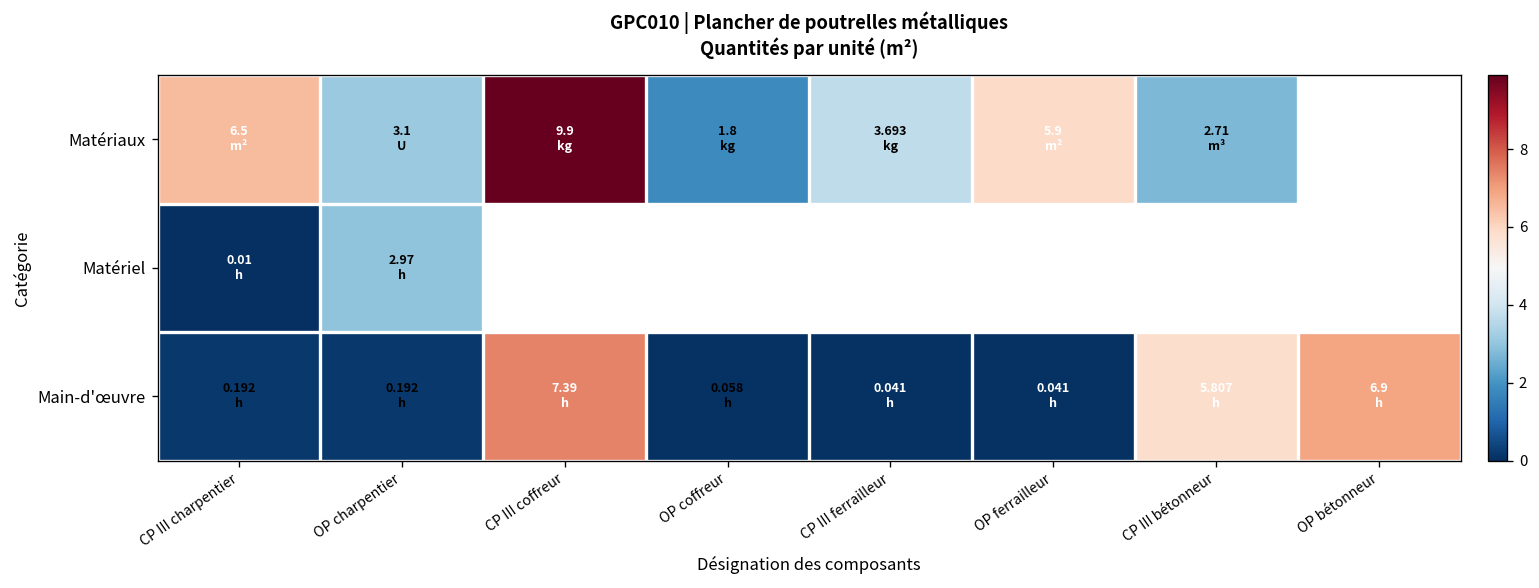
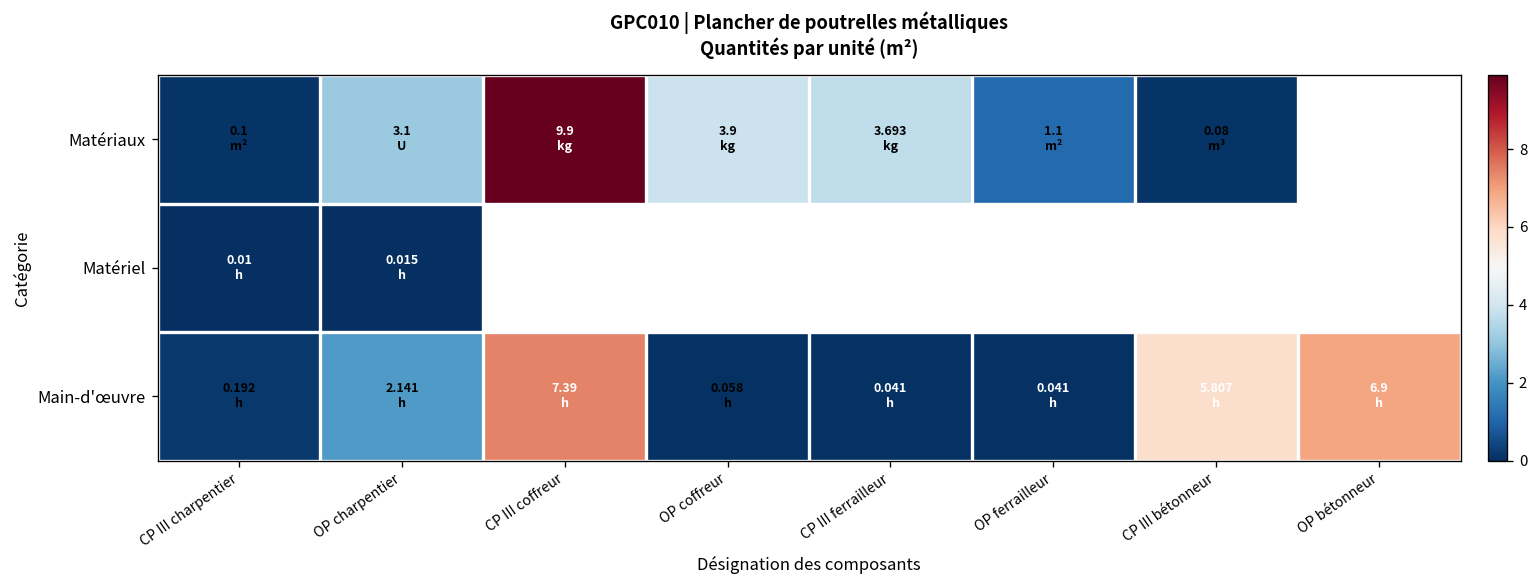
  {
    "Matériaux": {
-     "CP III charpentier": 6.5,
+     "CP III charpentier": 0.1,
      "OP charpentier": 3.1,
      "CP III coffreur": 9.9,
-     "OP coffreur": 1.8,
+     "OP coffreur": 3.9,
      "CP III ferrailleur": 3.693,
-     "OP ferrailleur": 5.9,
-     "CP III bétonneur": 2.71
+     "OP ferrailleur": 1.1,
+     "CP III bétonneur": 0.08
    },
    "Matériel": {
      "CP III charpentier": 0.01,
-     "OP charpentier": 2.97
+     "OP charpentier": 0.015
    },
    "Main-d'œuvre": {
      "CP III charpentier": 0.192,
-     "OP charpentier": 0.192,
+     "OP charpentier": 2.141,
      "CP III coffreur": 7.39,
      "OP coffreur": 0.058,
      "CP III ferrailleur": 0.041,
      "OP ferrailleur": 0.041,
      "CP III bétonneur": 5.807,
      "OP bétonneur": 6.9
    }
  }
